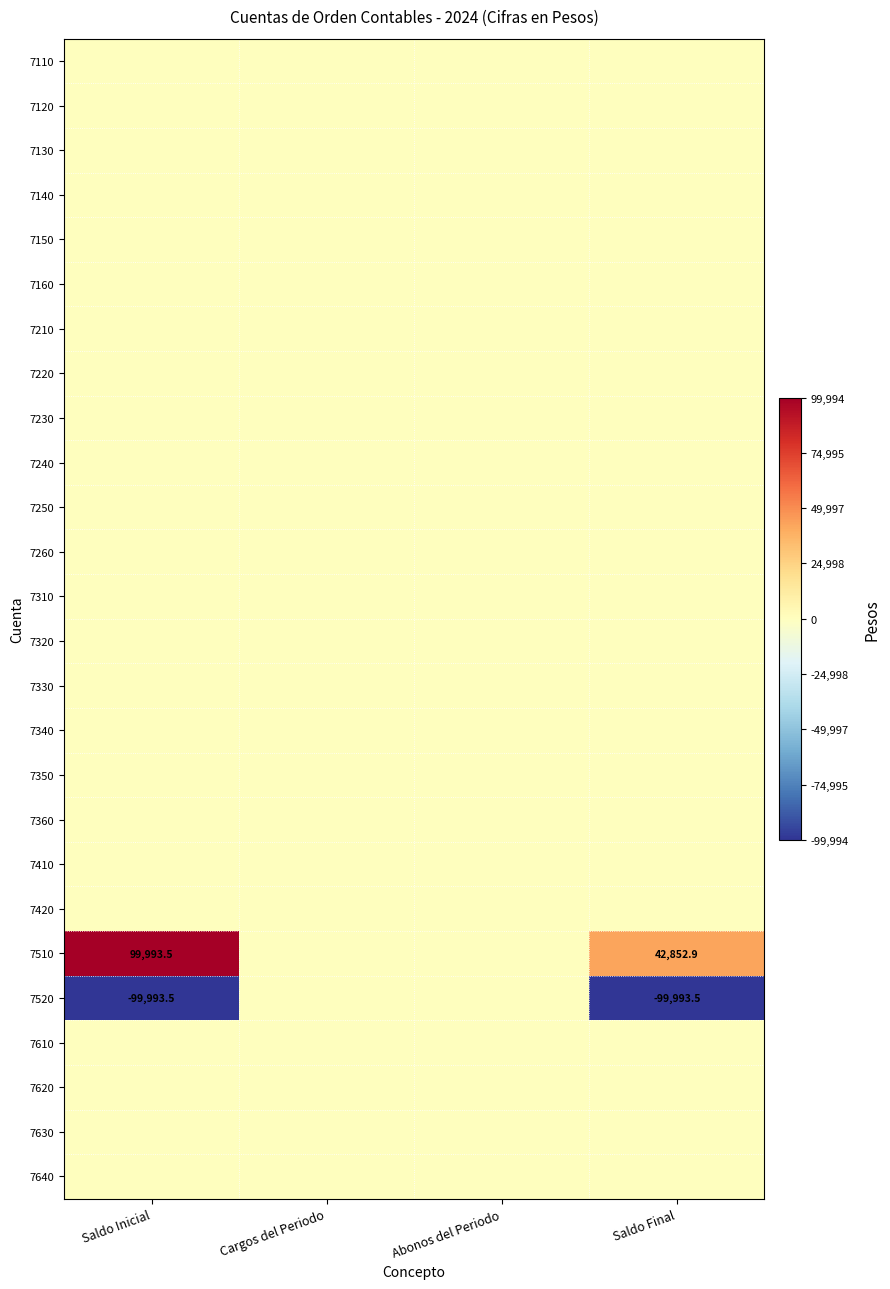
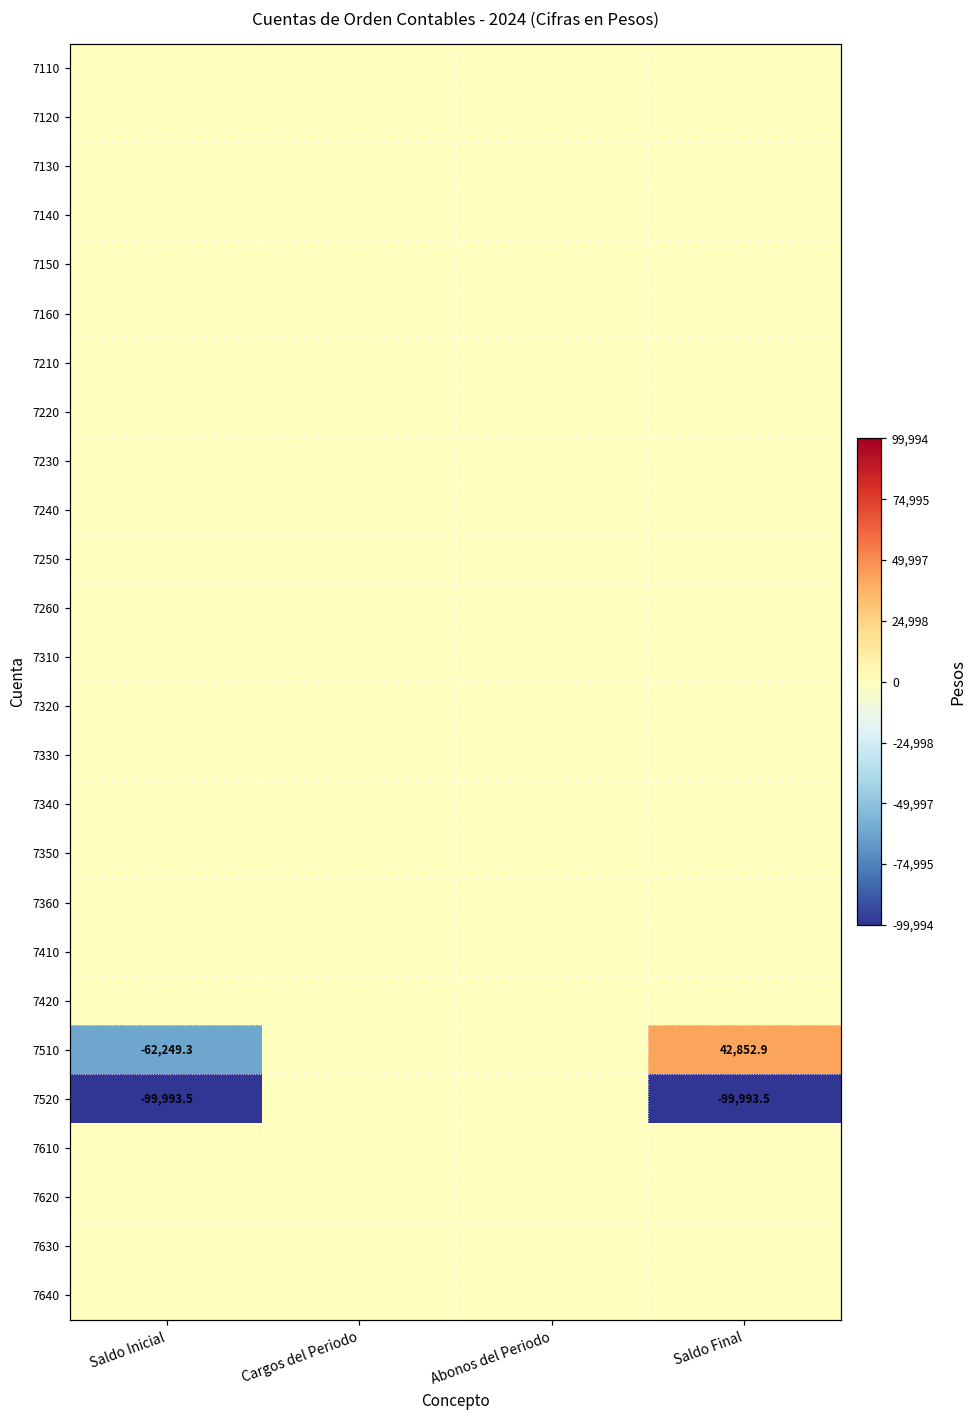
  {
    "7510": {
-     "Saldo Inicial": "99,993.5",
+     "Saldo Inicial": "-62,249.3",
      "Saldo Final": "42,852.9"
    },
    "7520": {
      "Saldo Inicial": "-99,993.5",
      "Saldo Final": "-99,993.5"
    }
  }
